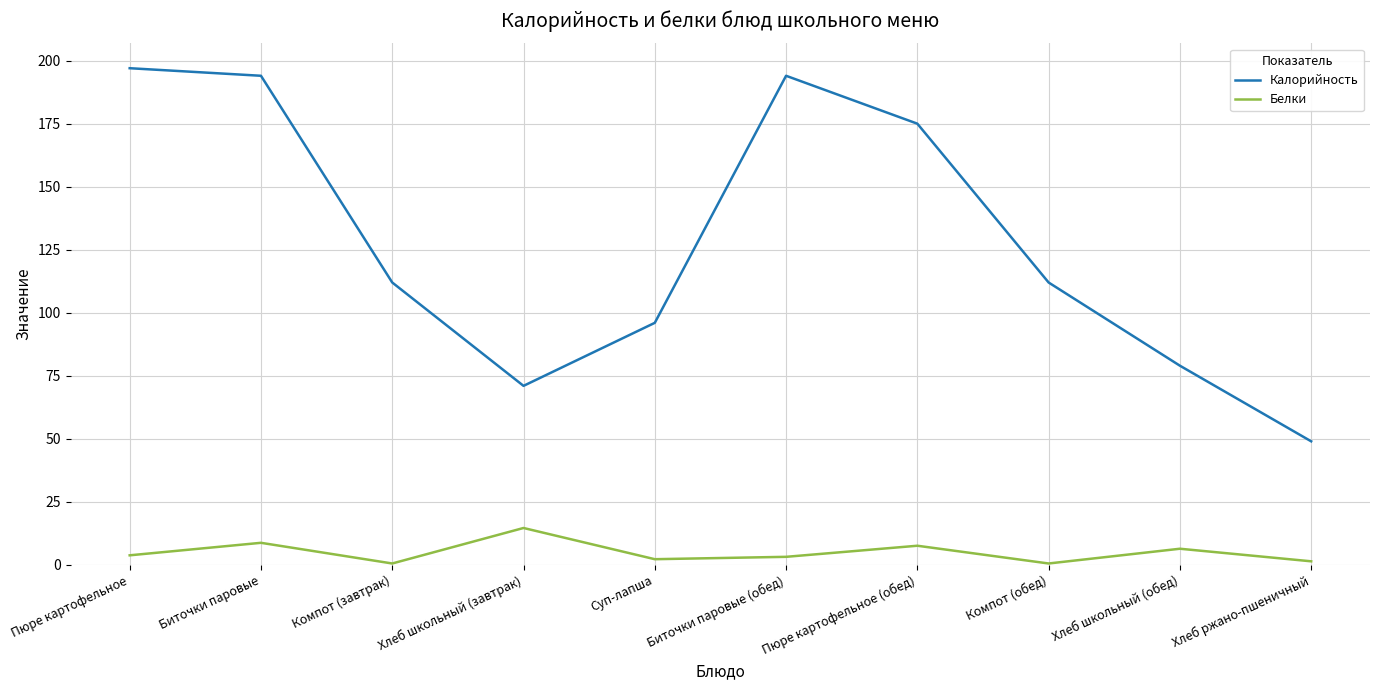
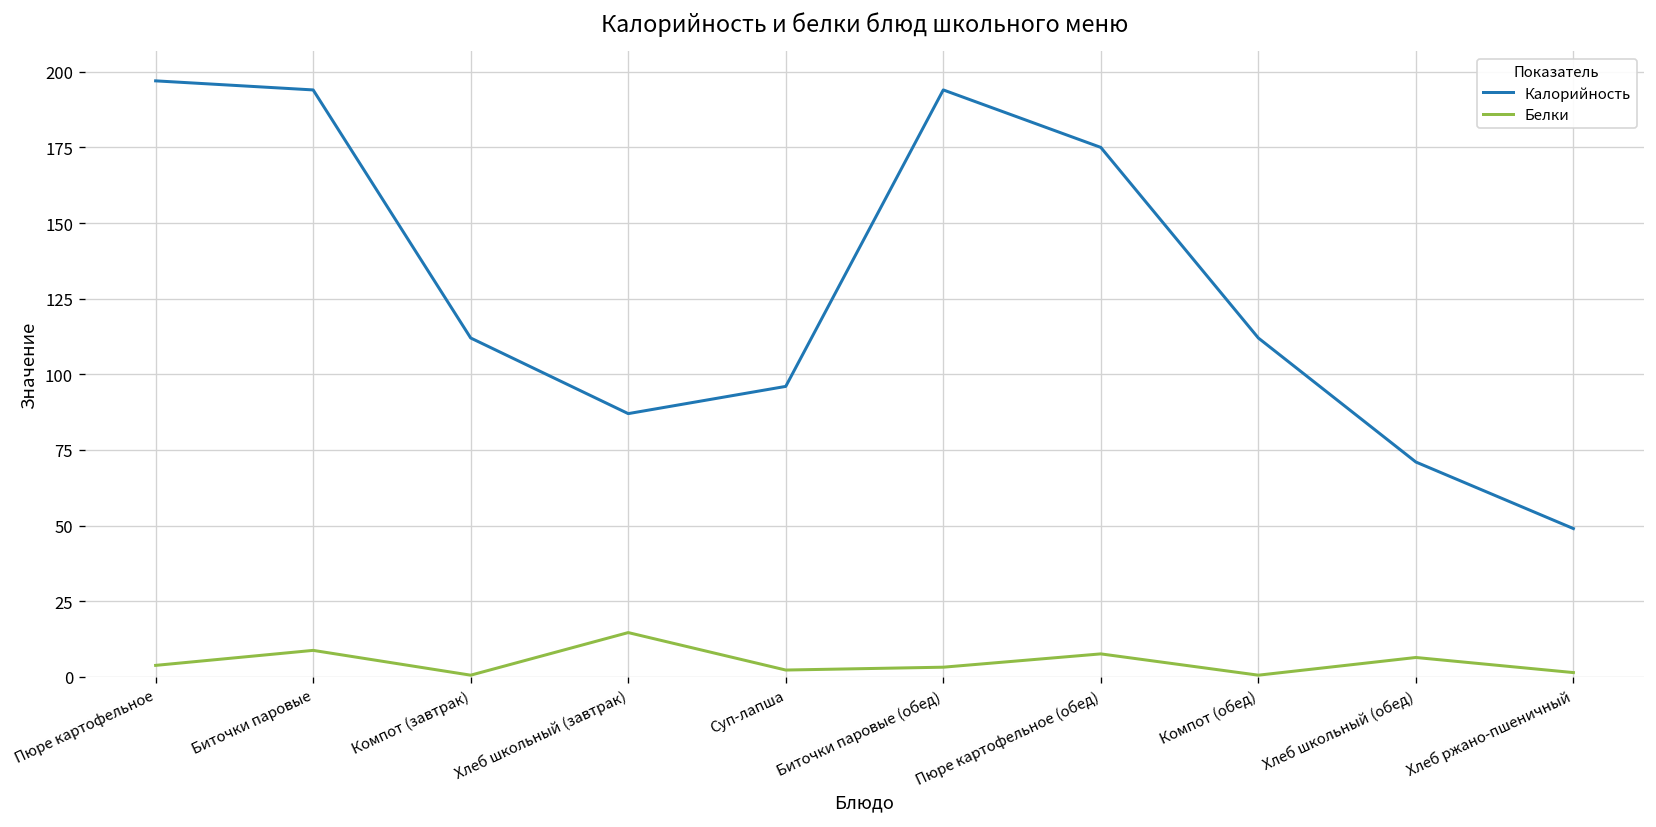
  {
    "Калорийность": {
      "Пюре картофельное": 197,
      "Биточки паровые": 194,
      "Компот (завтрак)": 112,
-     "Хлеб школьный (завтрак)": 71,
+     "Хлеб школьный (завтрак)": 87,
      "Суп-лапша": 96,
      "Биточки паровые (обед)": 194,
      "Пюре картофельное (обед)": 175,
      "Компот (обед)": 112,
-     "Хлеб школьный (обед)": 79,
+     "Хлеб школьный (обед)": 71,
      "Хлеб ржано-пшеничный": 49
    },
    "Белки": {
      "Пюре картофельное": 4,
      "Биточки паровые": 9,
      "Компот (завтрак)": 1,
      "Хлеб школьный (завтрак)": 15,
      "Суп-лапша": 2,
      "Биточки паровые (обед)": 3,
      "Пюре картофельное (обед)": 8,
      "Компот (обед)": 1,
      "Хлеб школьный (обед)": 6,
      "Хлеб ржано-пшеничный": 1
    }
  }
